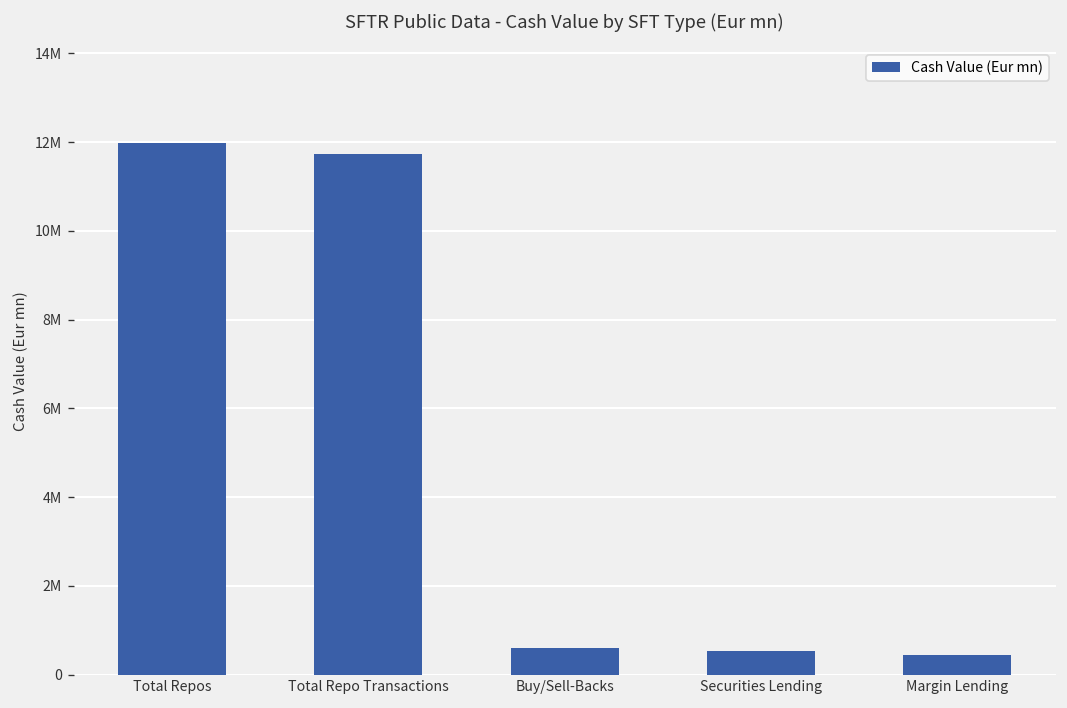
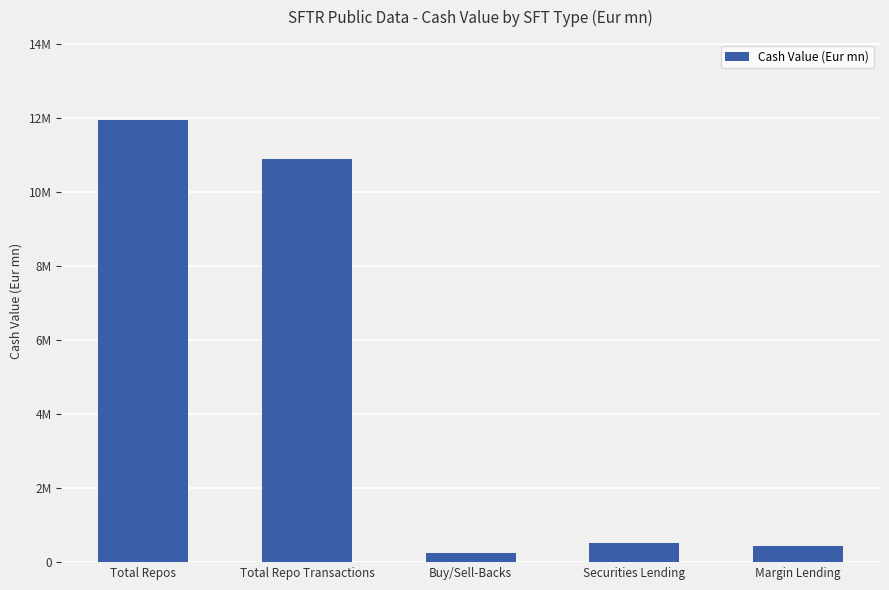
  {
    "Total Repos": 12000000,
-   "Total Repo Transactions": 11700000,
-   "Buy/Sell-Backs": 600000,
+   "Total Repo Transactions": 10900000,
+   "Buy/Sell-Backs": 200000,
    "Securities Lending": 500000,
    "Margin Lending": 400000
  }
